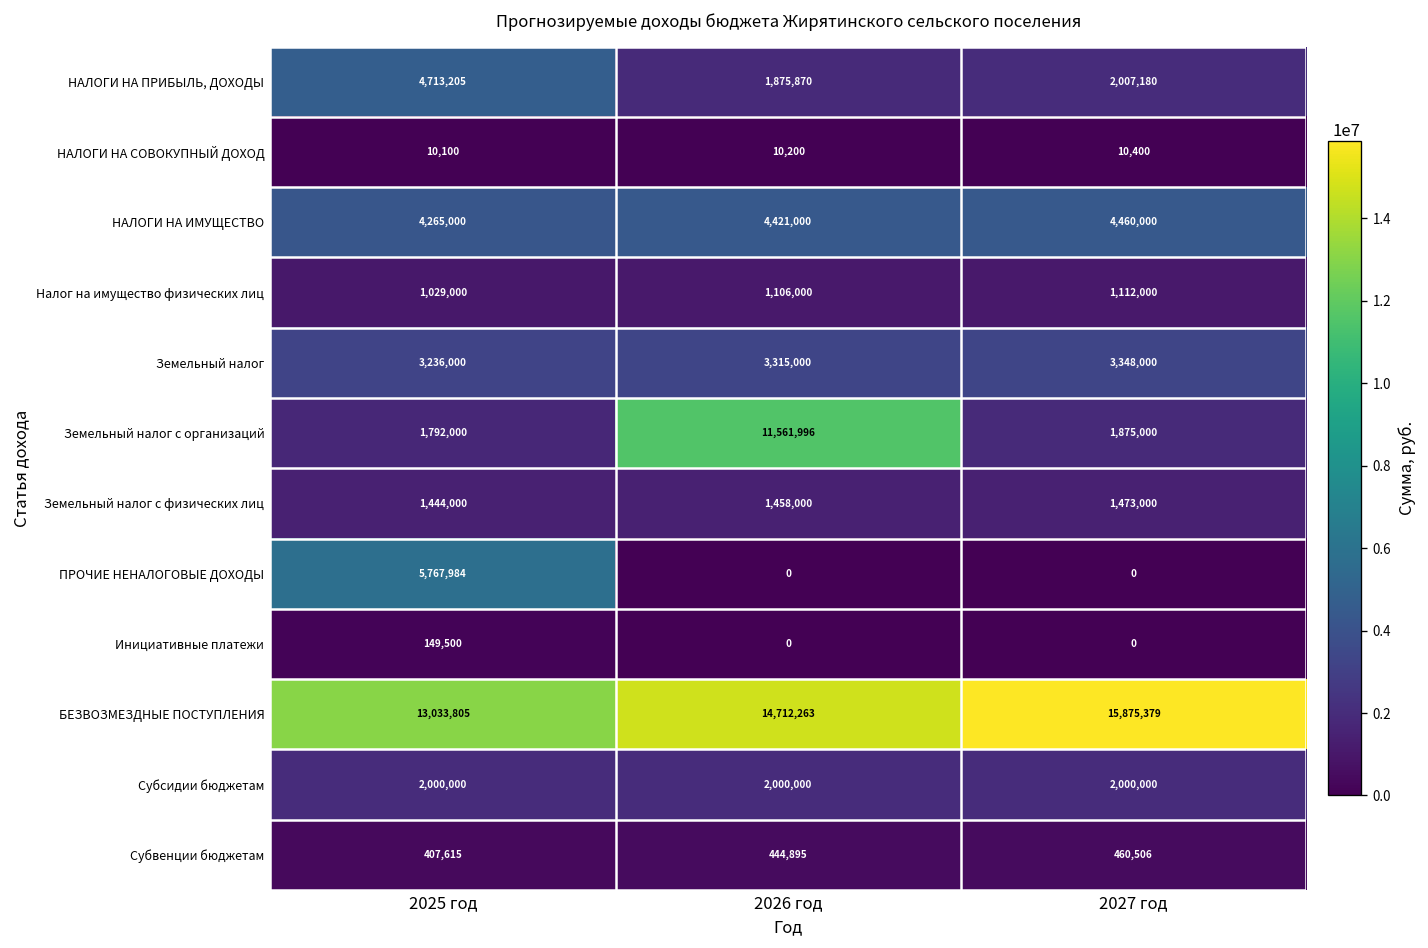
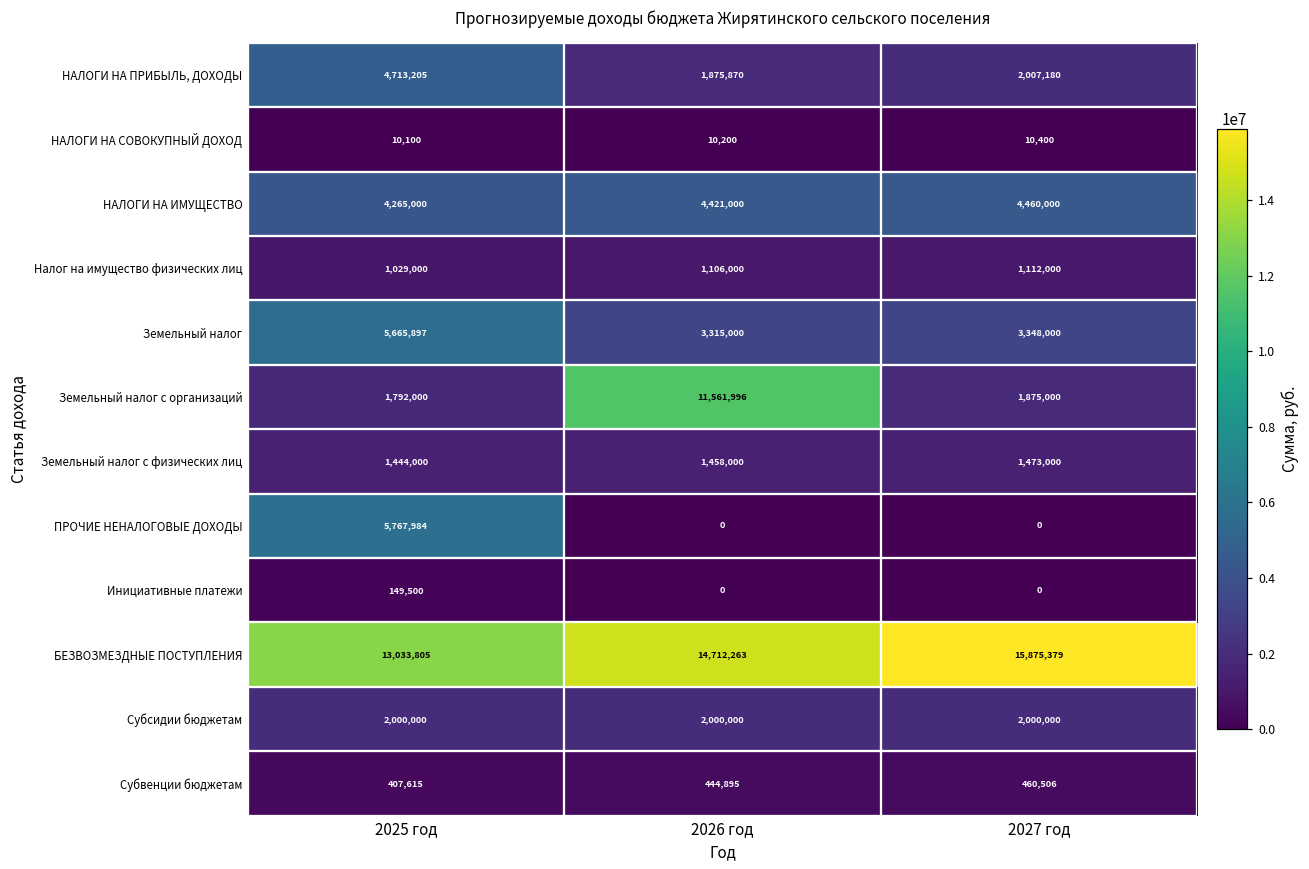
  {
    "НАЛОГИ НА ПРИБЫЛЬ, ДОХОДЫ": {
      "2025 год": "4,713,205",
      "2026 год": "1,875,870",
      "2027 год": "2,007,180"
    },
    "НАЛОГИ НА СОВОКУПНЫЙ ДОХОД": {
      "2025 год": "10,100",
      "2026 год": "10,200",
      "2027 год": "10,400"
    },
    "НАЛОГИ НА ИМУЩЕСТВО": {
      "2025 год": "4,265,000",
      "2026 год": "4,421,000",
      "2027 год": "4,460,000"
    },
    "Налог на имущество физических лиц": {
      "2025 год": "1,029,000",
      "2026 год": "1,106,000",
      "2027 год": "1,112,000"
    },
    "Земельный налог": {
-     "2025 год": "3,236,000",
+     "2025 год": "5,665,897",
      "2026 год": "3,315,000",
      "2027 год": "3,348,000"
    },
    "Земельный налог с организаций": {
      "2025 год": "1,792,000",
      "2026 год": "11,561,996",
      "2027 год": "1,875,000"
    },
    "Земельный налог с физических лиц": {
      "2025 год": "1,444,000",
      "2026 год": "1,458,000",
      "2027 год": "1,473,000"
    },
    "ПРОЧИЕ НЕНАЛОГОВЫЕ ДОХОДЫ": {
      "2025 год": "5,767,984",
      "2026 год": "0",
      "2027 год": "0"
    },
    "Инициативные платежи": {
      "2025 год": "149,500",
      "2026 год": "0",
      "2027 год": "0"
    },
    "БЕЗВОЗМЕЗДНЫЕ ПОСТУПЛЕНИЯ": {
      "2025 год": "13,033,805",
      "2026 год": "14,712,263",
      "2027 год": "15,875,379"
    },
    "Субсидии бюджетам": {
      "2025 год": "2,000,000",
      "2026 год": "2,000,000",
      "2027 год": "2,000,000"
    },
    "Субвенции бюджетам": {
      "2025 год": "407,615",
      "2026 год": "444,895",
      "2027 год": "460,506"
    }
  }
